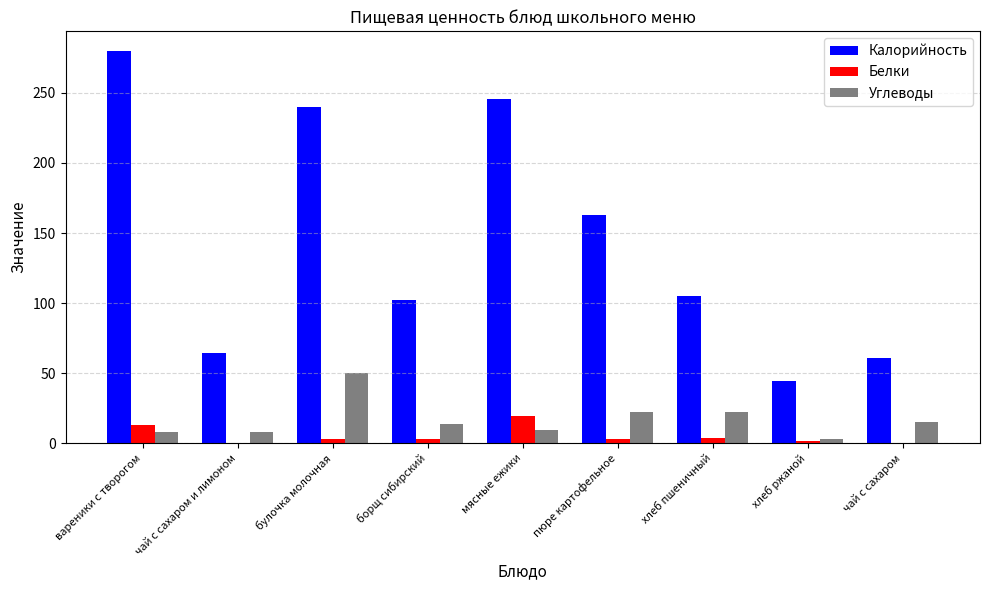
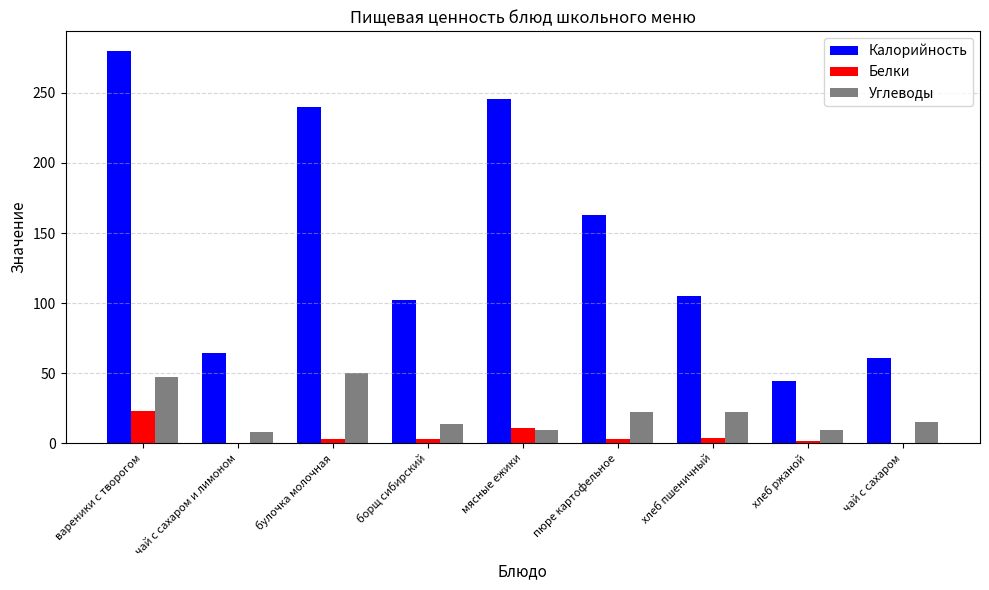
  {
    "Калорийность": {
      "вареники с творогом": 280,
      "чай с сахаром и лимоном": 64,
      "булочка молочная": 240,
      "борщ сибирский": 102,
      "мясные ежики": 246,
      "пюре картофельное": 163,
      "хлеб пшеничный": 105,
      "хлеб ржаной": 44,
      "чай с сахаром": 61
    },
    "Белки": {
-     "вареники с творогом": 13,
+     "вареники с творогом": 23,
      "булочка молочная": 3,
      "борщ сибирский": 3,
-     "мясные ежики": 20,
+     "мясные ежики": 11,
      "пюре картофельное": 3,
      "хлеб пшеничный": 3
    },
    "Углеводы": {
-     "вареники с творогом": 8,
+     "вареники с творогом": 48,
      "чай с сахаром и лимоном": 8,
      "булочка молочная": 50,
      "борщ сибирский": 13,
      "мясные ежики": 9,
      "пюре картофельное": 22,
      "хлеб пшеничный": 22,
-     "хлеб ржаной": 3,
+     "хлеб ржаной": 9,
      "чай с сахаром": 15
    }
  }
